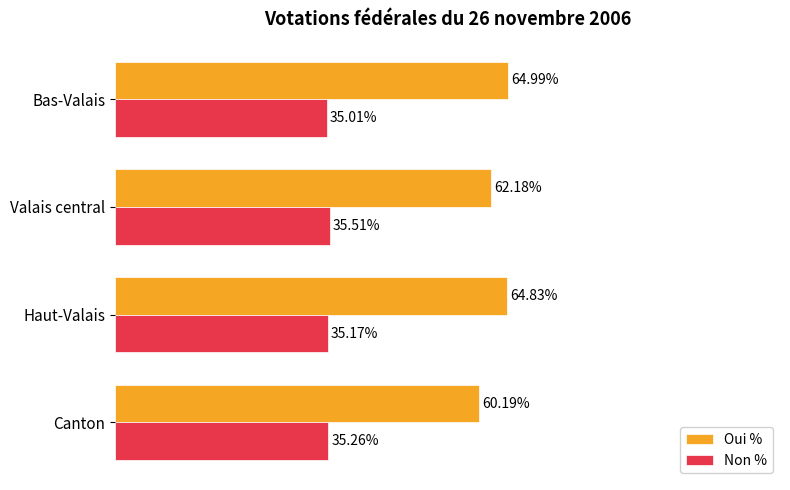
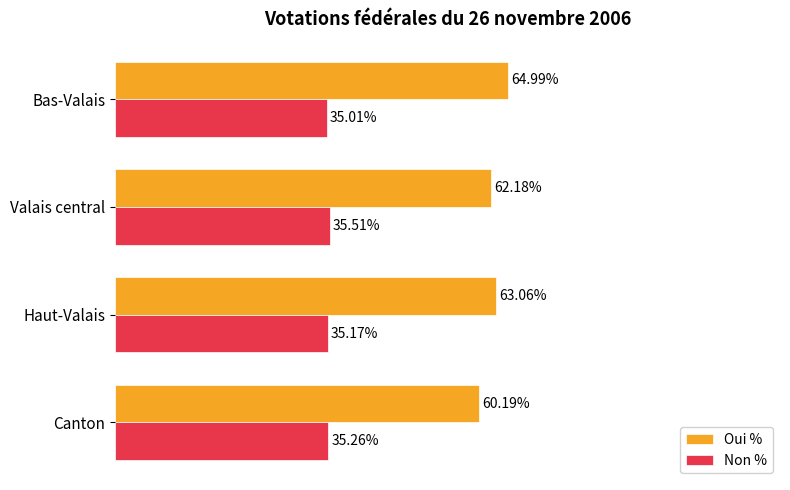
  {
    "Oui %": {
      "Bas-Valais": "64.99%",
      "Valais central": "62.18%",
-     "Haut-Valais": "64.83%",
+     "Haut-Valais": "63.06%",
      "Canton": "60.19%"
    },
    "Non %": {
      "Bas-Valais": "35.01%",
      "Valais central": "35.51%",
      "Haut-Valais": "35.17%",
      "Canton": "35.26%"
    }
  }
